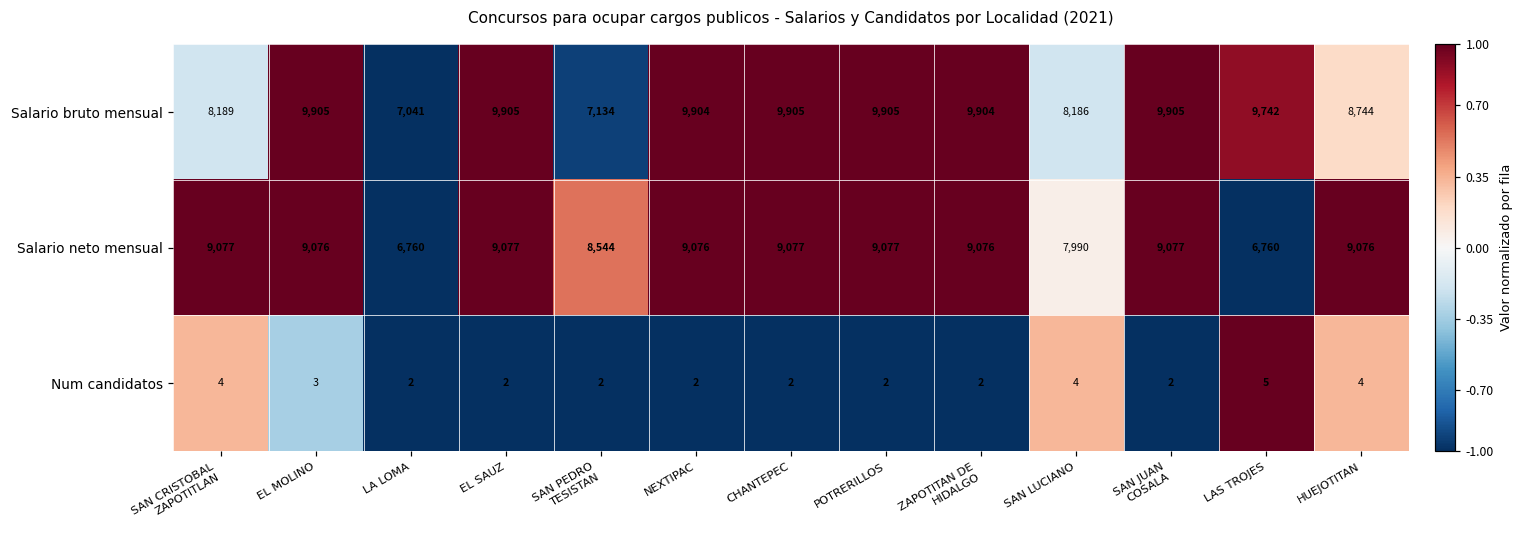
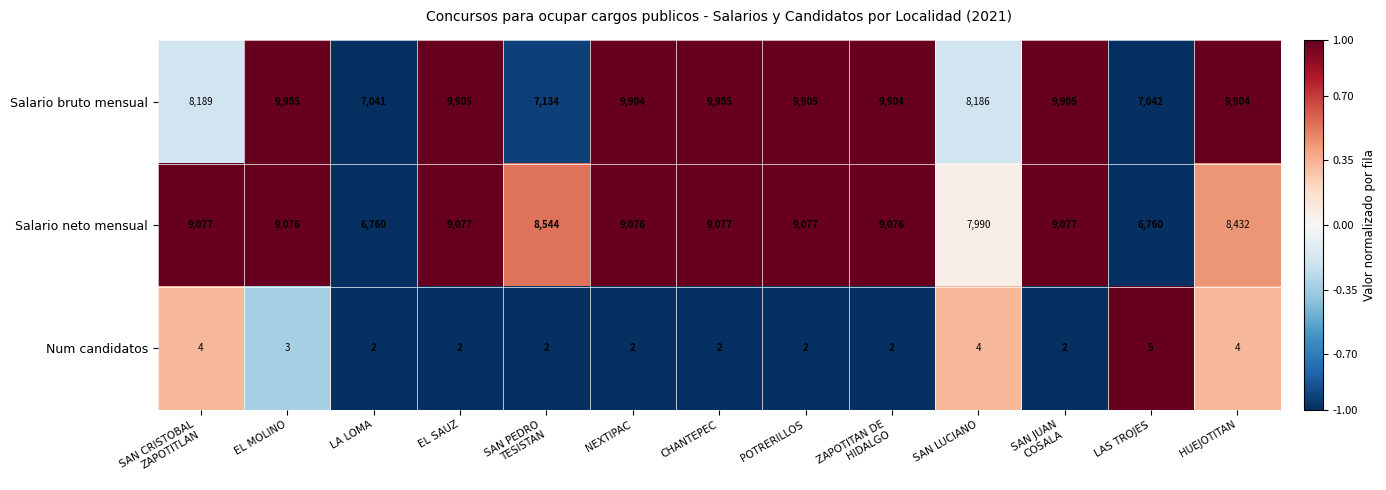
  {
    "Salario bruto mensual": {
      "SAN CRISTOBAL ZAPOTITLAN": "8,189",
      "EL MOLINO": "9,905",
      "LA LOMA": "7,041",
      "EL SAUZ": "9,905",
      "SAN PEDRO TESISTAN": "7,134",
      "NEXTIPAC": "9,904",
      "CHANTEPEC": "9,905",
      "POTRERILLOS": "9,905",
      "ZAPOTITAN DE HIDALGO": "9,904",
      "SAN LUCIANO": "8,186",
      "SAN JUAN COSALA": "9,905",
-     "LAS TROJES": "9,742",
-     "HUEJOTITAN": "8,744"
+     "LAS TROJES": "7,042",
+     "HUEJOTITAN": "9,904"
    },
    "Salario neto mensual": {
      "SAN CRISTOBAL ZAPOTITLAN": "9,077",
      "EL MOLINO": "9,076",
      "LA LOMA": "6,760",
      "EL SAUZ": "9,077",
      "SAN PEDRO TESISTAN": "8,544",
      "NEXTIPAC": "9,076",
      "CHANTEPEC": "9,077",
      "POTRERILLOS": "9,077",
      "ZAPOTITAN DE HIDALGO": "9,076",
      "SAN LUCIANO": "7,990",
      "SAN JUAN COSALA": "9,077",
      "LAS TROJES": "6,760",
-     "HUEJOTITAN": "9,076"
+     "HUEJOTITAN": "8,432"
    },
    "Num candidatos": {
      "SAN CRISTOBAL ZAPOTITLAN": "4",
      "EL MOLINO": "3",
      "LA LOMA": "2",
      "EL SAUZ": "2",
      "SAN PEDRO TESISTAN": "2",
      "NEXTIPAC": "2",
      "CHANTEPEC": "2",
      "POTRERILLOS": "2",
      "ZAPOTITAN DE HIDALGO": "2",
      "SAN LUCIANO": "4",
      "SAN JUAN COSALA": "2",
      "LAS TROJES": "5",
      "HUEJOTITAN": "4"
    }
  }
